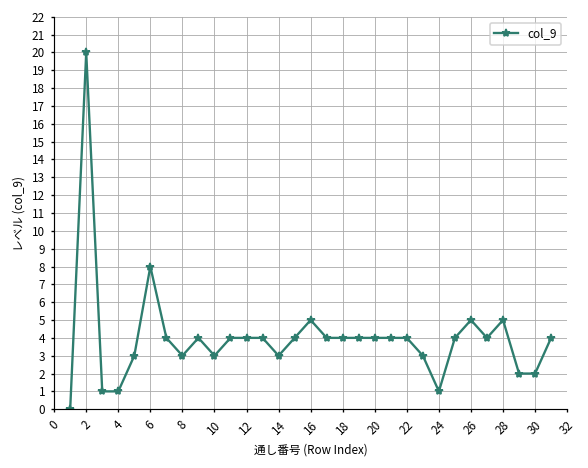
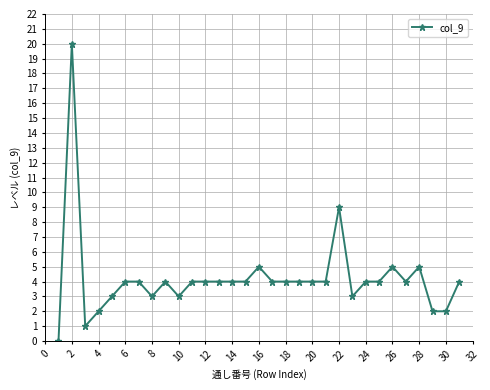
  {
    "2": 20,
-   "4": 1,
-   "6": 8,
+   "4": 2,
+   "6": 4,
    "8": 3,
    "10": 3,
    "12": 4,
-   "14": 3,
+   "14": 4,
    "16": 5,
    "18": 4,
    "20": 4,
-   "22": 4,
-   "24": 1,
+   "22": 9,
+   "24": 4,
    "26": 5,
    "28": 5,
    "30": 2
  }
